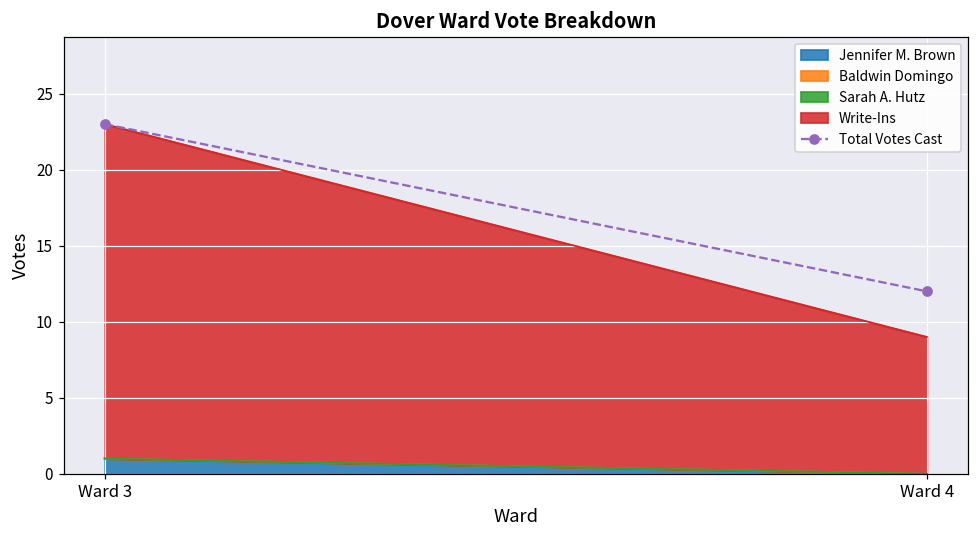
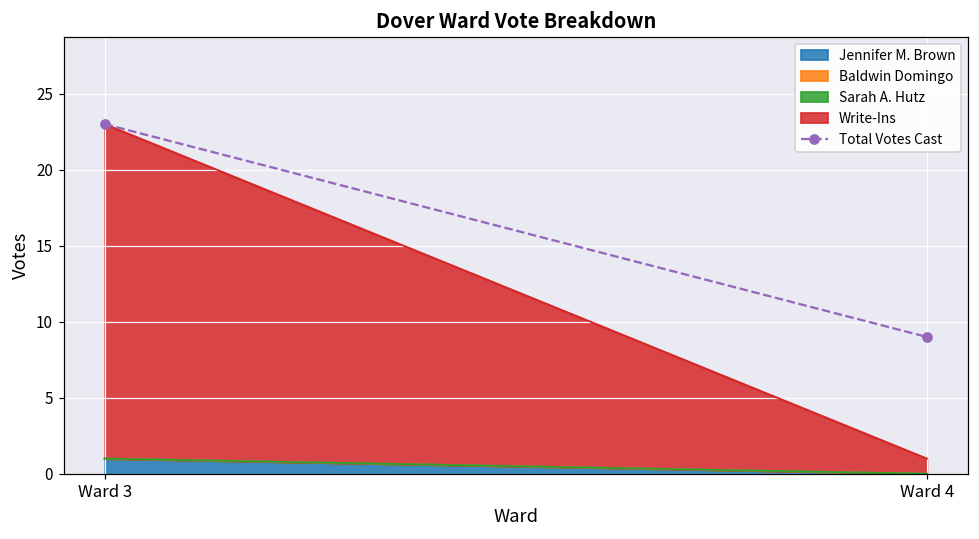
  {
    "Sarah A. Hutz": {
      "Ward 3": 1,
      "Ward 4": 0
    },
    "Write-Ins": {
-     "Ward 4": 9
+     "Ward 4": 1
    },
    "Total Votes Cast": {
-     "Ward 4": 12
+     "Ward 4": 9
    }
  }
